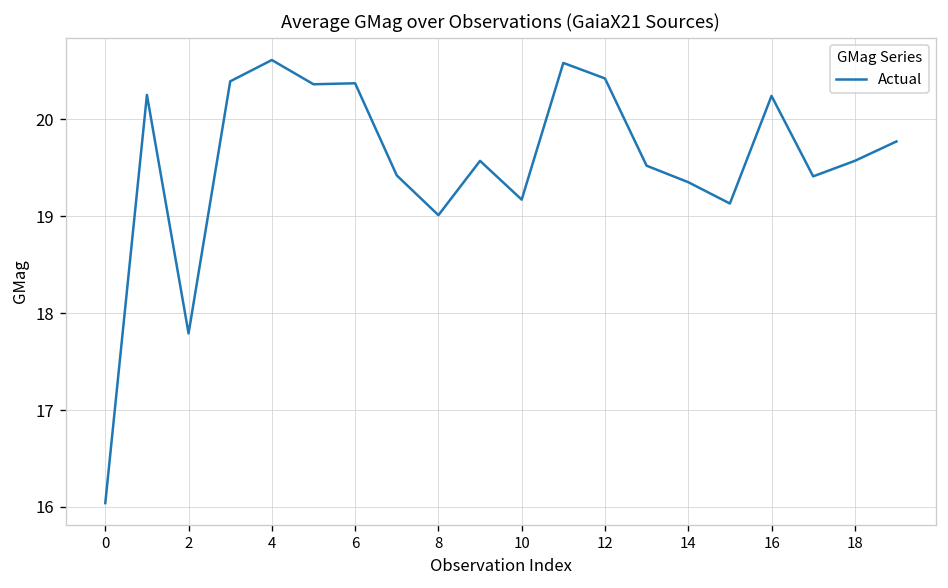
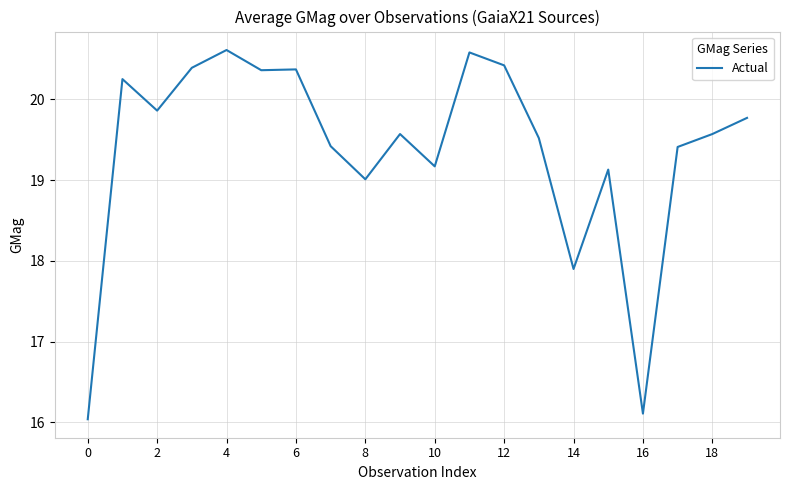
  {
    "0": 16.0,
-   "2": 17.8,
+   "2": 19.9,
    "4": 20.6,
    "6": 20.4,
    "8": 19.0,
    "10": 19.2,
    "12": 20.4,
-   "14": 19.4,
-   "16": 20.2,
+   "14": 17.9,
+   "16": 16.1,
    "18": 19.6
  }
